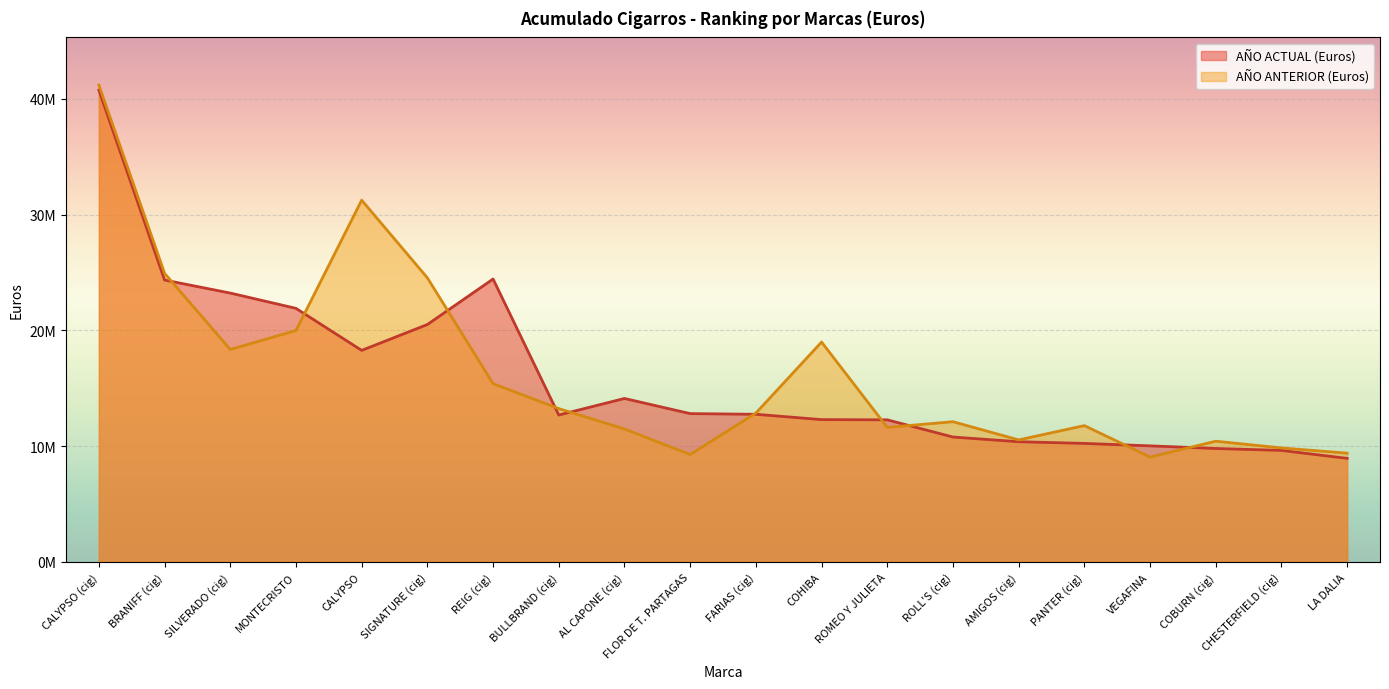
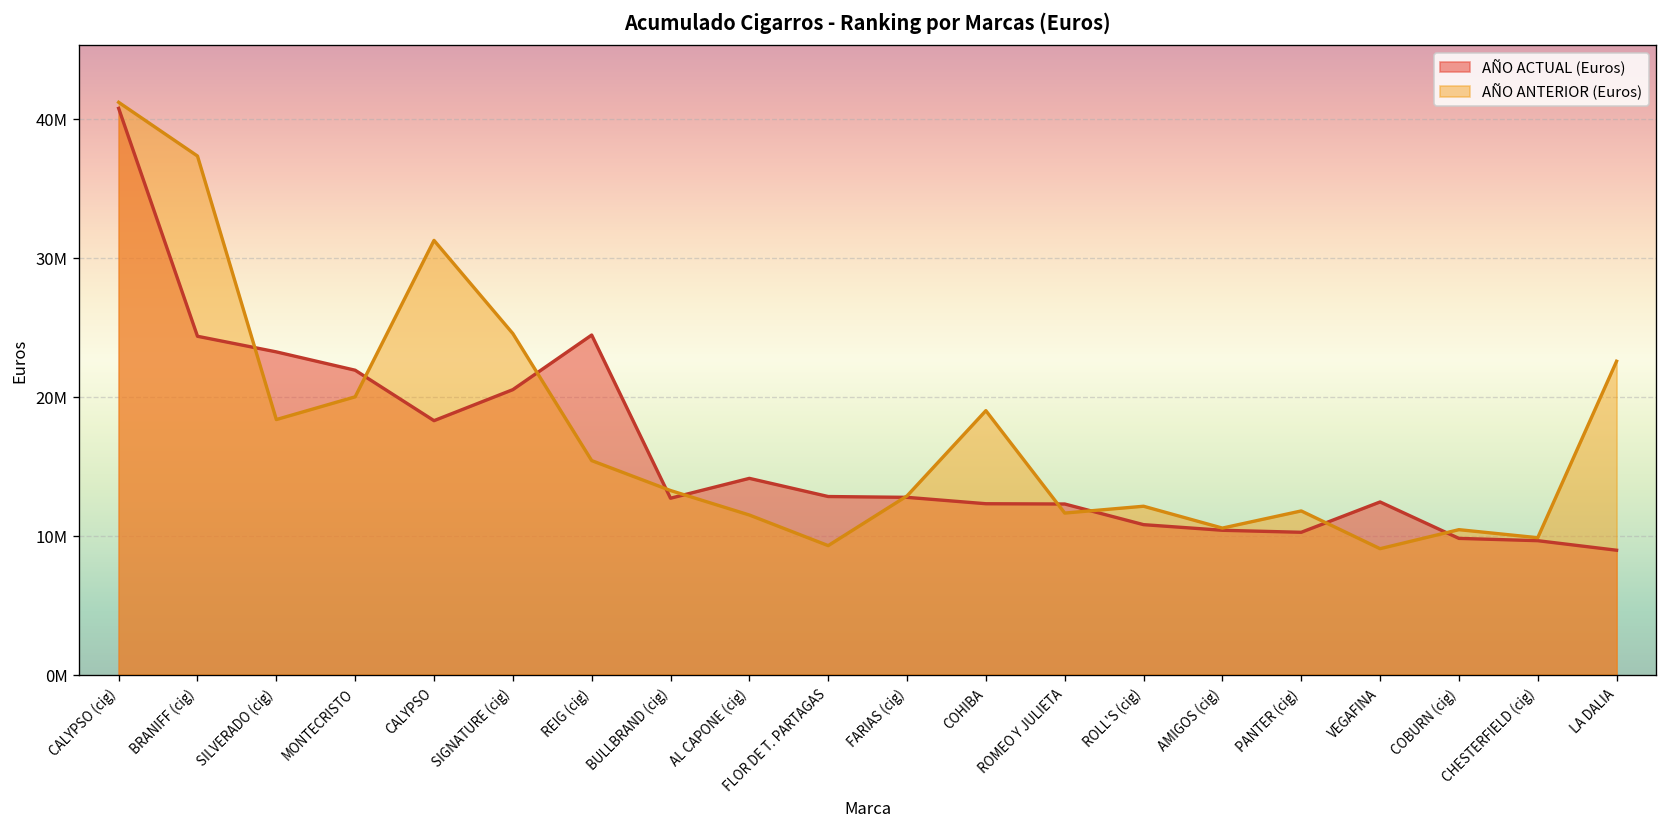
  {
    "AÑO ACTUAL (Euros)": {
      "CALYPSO (cig)": 40700000,
      "BRANIFF (cig)": 24300000,
      "SILVERADO (cig)": 23200000,
      "MONTECRISTO": 21900000,
      "CALYPSO": 18300000,
      "SIGNATURE (cig)": 20500000,
      "REIG (cig)": 24400000,
      "BULLBRAND (cig)": 12700000,
      "AL CAPONE (cig)": 14100000,
      "FLOR DE T. PARTAGAS": 12800000,
      "COHIBA": 12300000,
      "ROMEO Y JULIETA": 12300000,
      "ROLL'S (cig)": 10800000,
      "PANTER (cig)": 10200000,
-     "VEGAFINA": 10000000,
+     "VEGAFINA": 12400000,
      "COBURN (cig)": 9800000,
      "LA DALIA": 8900000
    },
    "AÑO ANTERIOR (Euros)": {
      "CALYPSO (cig)": 41200000,
-     "BRANIFF (cig)": 24900000,
+     "BRANIFF (cig)": 37300000,
      "SILVERADO (cig)": 18300000,
      "MONTECRISTO": 20000000,
      "CALYPSO": 31200000,
      "SIGNATURE (cig)": 24500000,
      "REIG (cig)": 15400000,
      "BULLBRAND (cig)": 13200000,
      "AL CAPONE (cig)": 11500000,
      "FLOR DE T. PARTAGAS": 9300000,
      "COHIBA": 19000000,
      "ROMEO Y JULIETA": 11600000,
      "ROLL'S (cig)": 12100000,
      "PANTER (cig)": 11800000,
      "VEGAFINA": 9100000,
      "COBURN (cig)": 10400000,
-     "LA DALIA": 9400000
+     "LA DALIA": 22500000
    }
  }
